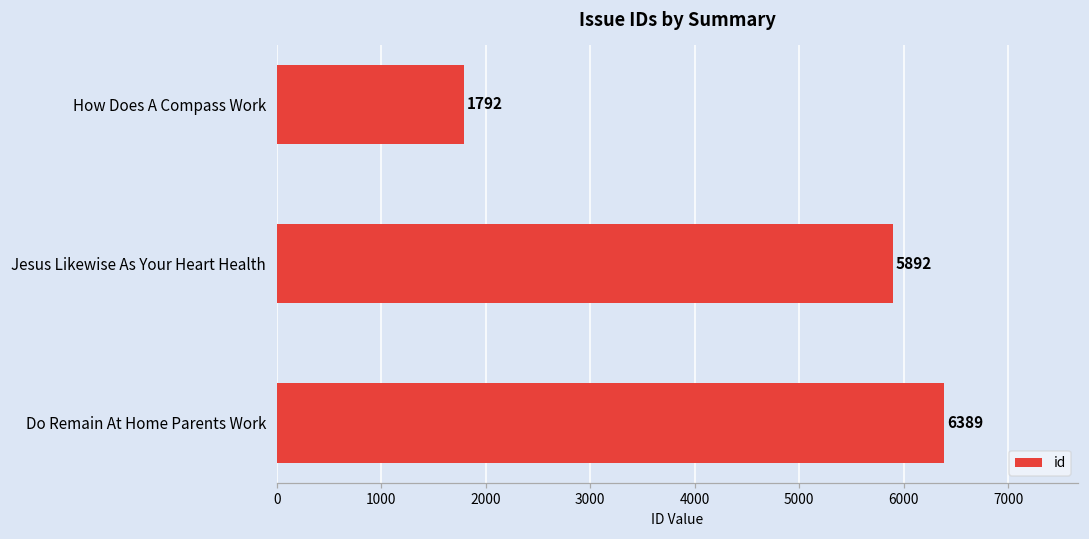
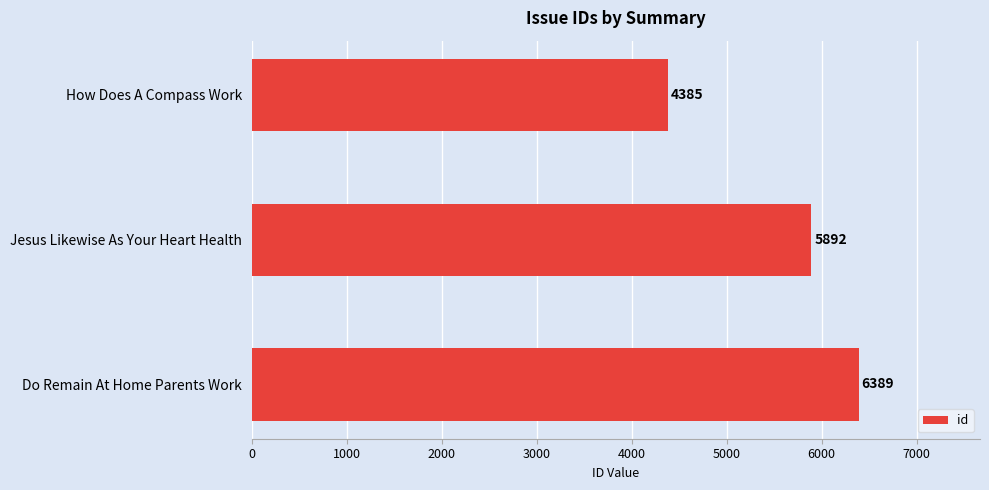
  {
-   "How Does A Compass Work": 1792,
+   "How Does A Compass Work": 4385,
    "Jesus Likewise As Your Heart Health": 5892,
    "Do Remain At Home Parents Work": 6389
  }
